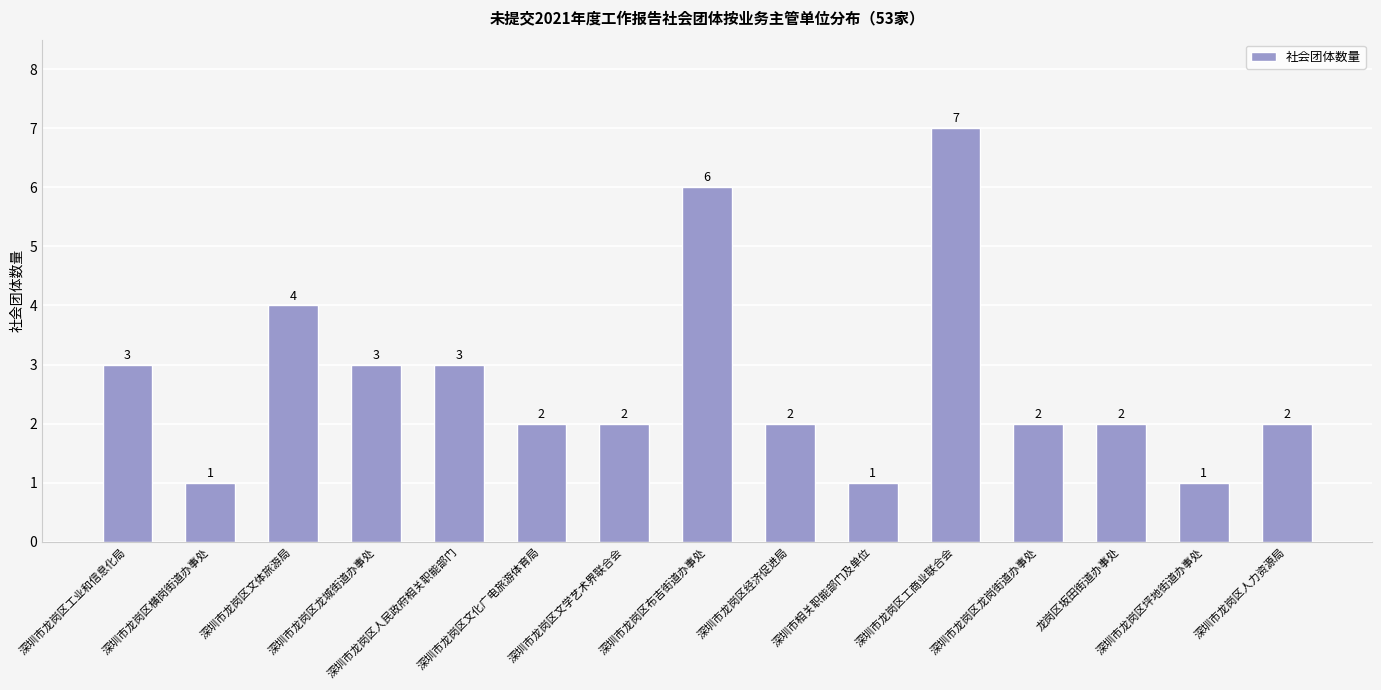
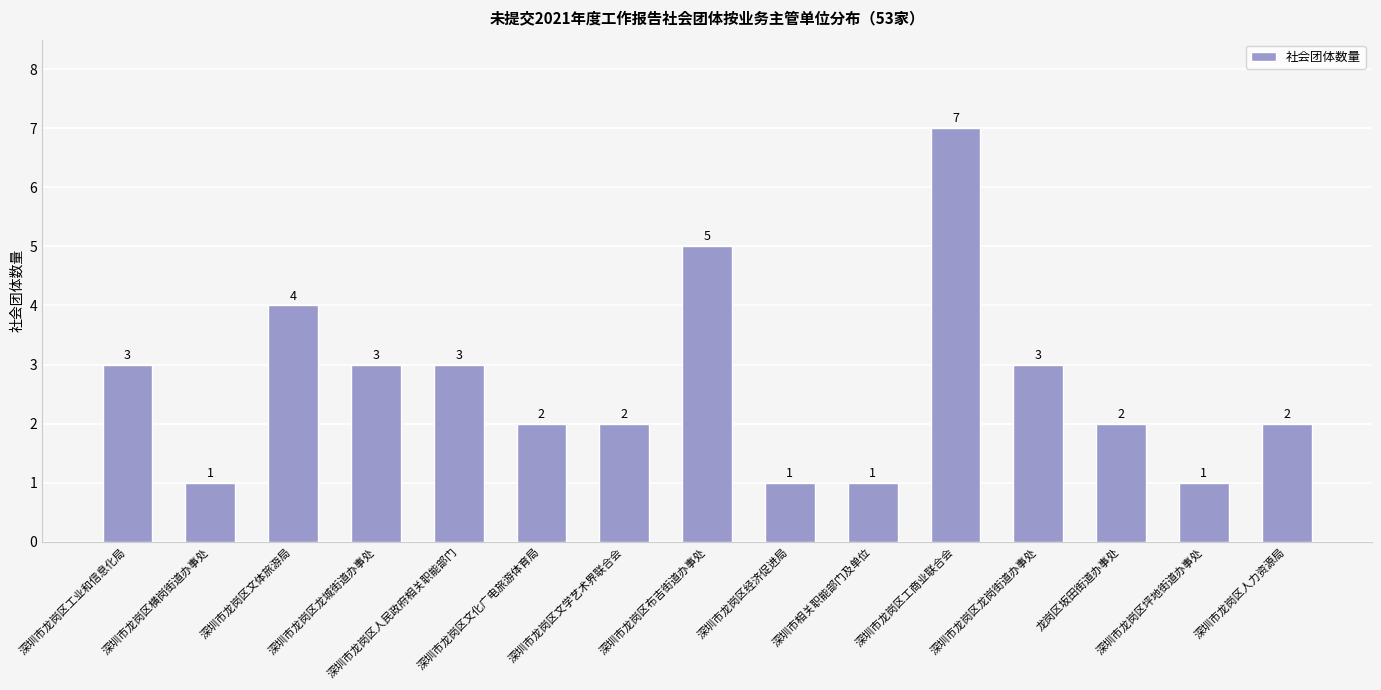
  {
    "深圳市龙岗区工业和信息化局": 3,
    "深圳市龙岗区横岗街道办事处": 1,
    "深圳市龙岗区文体旅游局": 4,
    "深圳市龙岗区龙城街道办事处": 3,
    "深圳市龙岗区人民政府相关职能部门": 3,
    "深圳市龙岗区文化广电旅游体育局": 2,
    "深圳市龙岗区文学艺术界联合会": 2,
-   "深圳市龙岗区布吉街道办事处": 6,
-   "深圳市龙岗区经济促进局": 2,
+   "深圳市龙岗区布吉街道办事处": 5,
+   "深圳市龙岗区经济促进局": 1,
    "深圳市相关职能部门及单位": 1,
    "深圳市龙岗区工商业联合会": 7,
-   "深圳市龙岗区龙岗街道办事处": 2,
+   "深圳市龙岗区龙岗街道办事处": 3,
    "龙岗区坂田街道办事处": 2,
    "深圳市龙岗区坪地街道办事处": 1,
    "深圳市龙岗区人力资源局": 2
  }
